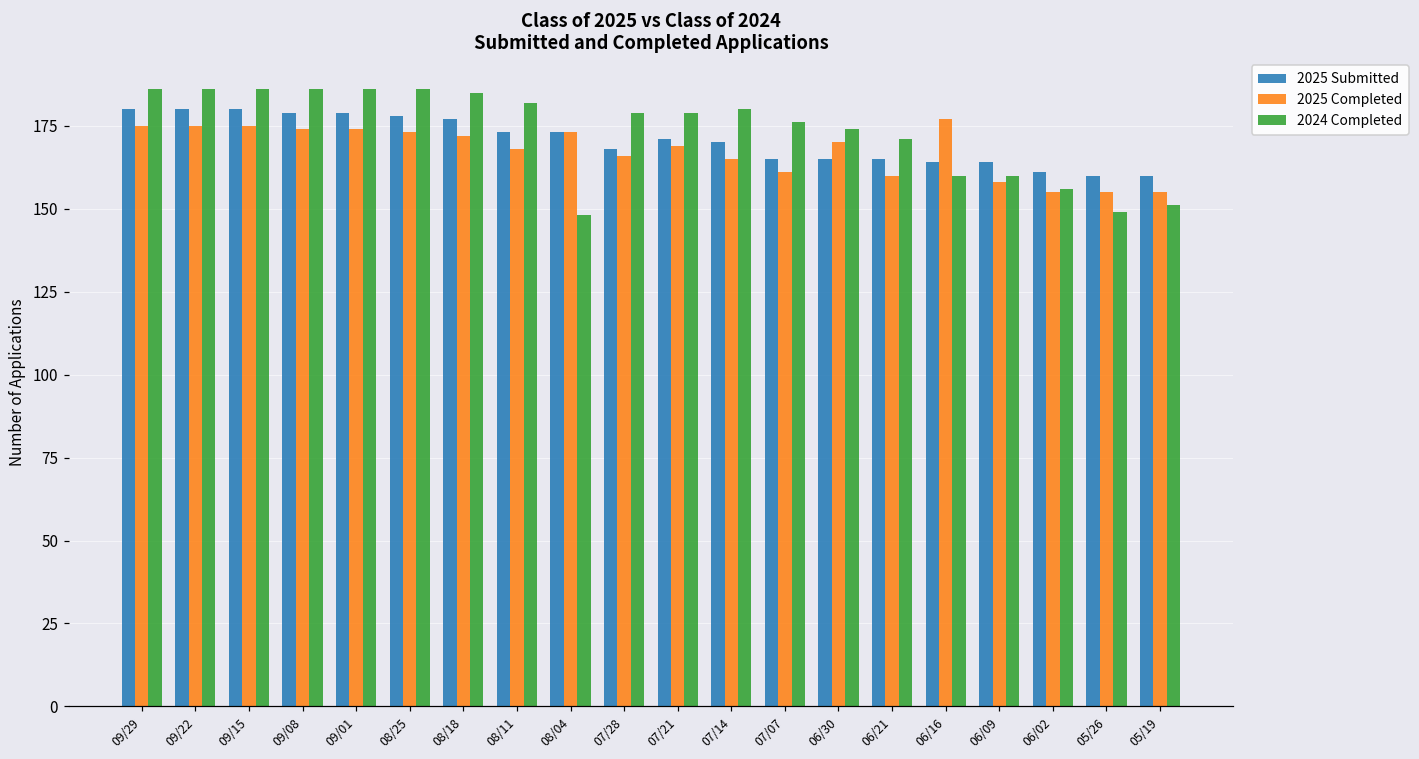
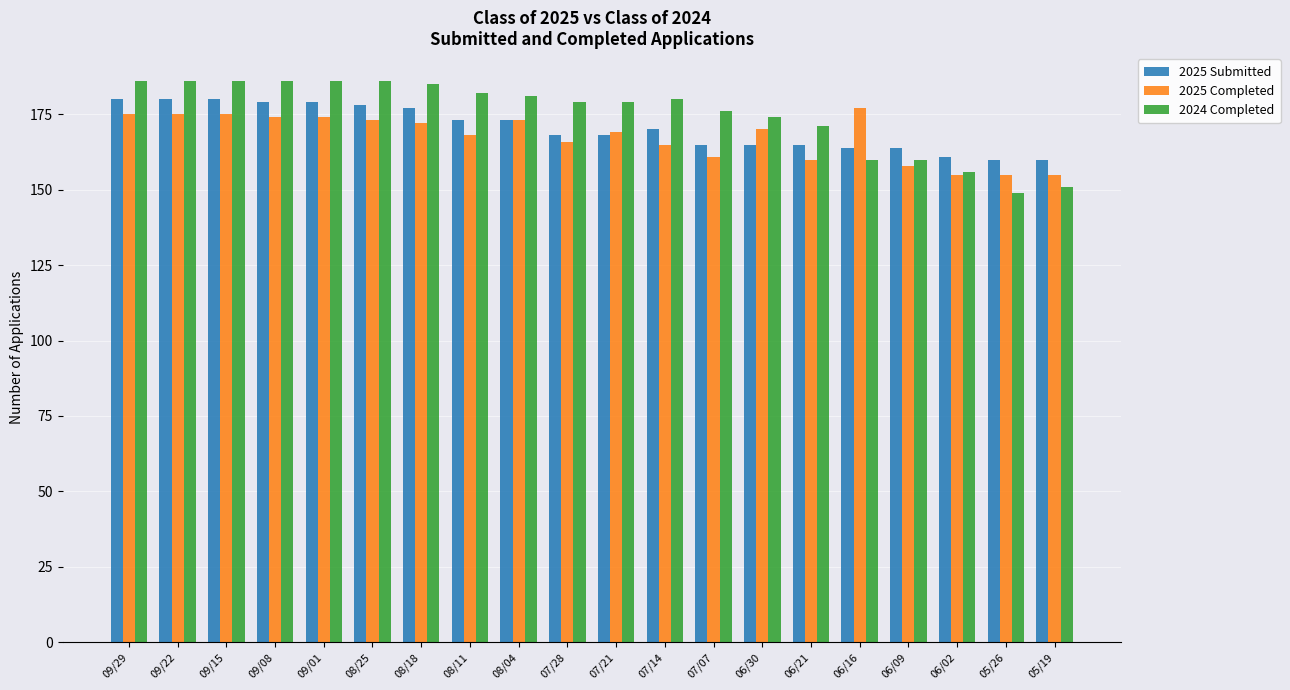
  {
    "2025 Submitted": {
      "09/29": 180,
      "09/22": 180,
      "09/15": 180,
      "09/08": 179,
      "09/01": 179,
      "08/25": 178,
      "08/18": 177,
      "08/11": 173,
      "08/04": 173,
      "07/28": 168,
-     "07/21": 171,
+     "07/21": 168,
      "07/14": 170,
      "07/07": 165,
      "06/30": 165,
      "06/21": 165,
      "06/16": 164,
      "06/09": 164,
      "06/02": 161,
      "05/26": 160,
      "05/19": 160
    },
    "2025 Completed": {
      "09/29": 175,
      "09/22": 175,
      "09/15": 175,
      "09/08": 174,
      "09/01": 174,
      "08/25": 173,
      "08/18": 172,
      "08/11": 168,
      "08/04": 173,
      "07/28": 166,
      "07/21": 169,
      "07/14": 165,
      "07/07": 161,
      "06/30": 170,
      "06/21": 160,
      "06/16": 177,
      "06/09": 158,
      "06/02": 155,
      "05/26": 155,
      "05/19": 155
    },
    "2024 Completed": {
      "09/29": 186,
      "09/22": 186,
      "09/15": 186,
      "09/08": 186,
      "09/01": 186,
      "08/25": 186,
      "08/18": 185,
      "08/11": 182,
-     "08/04": 148,
+     "08/04": 181,
      "07/28": 179,
      "07/21": 179,
      "07/14": 180,
      "07/07": 176,
      "06/30": 174,
      "06/21": 171,
      "06/16": 160,
      "06/09": 160,
      "06/02": 156,
      "05/26": 149,
      "05/19": 151
    }
  }
